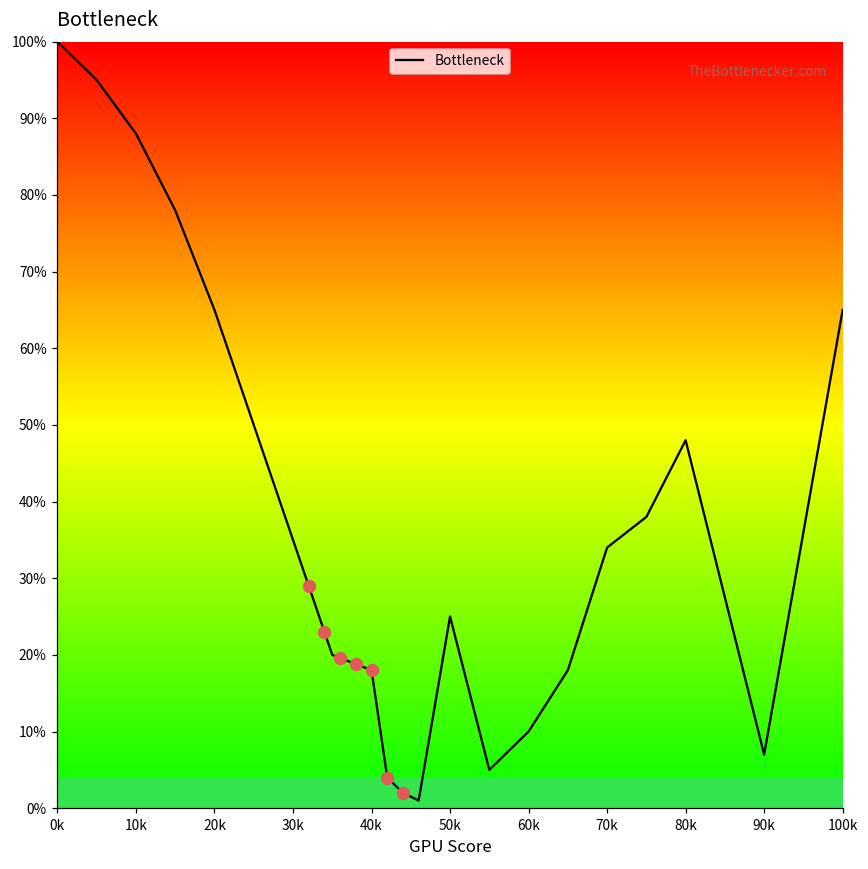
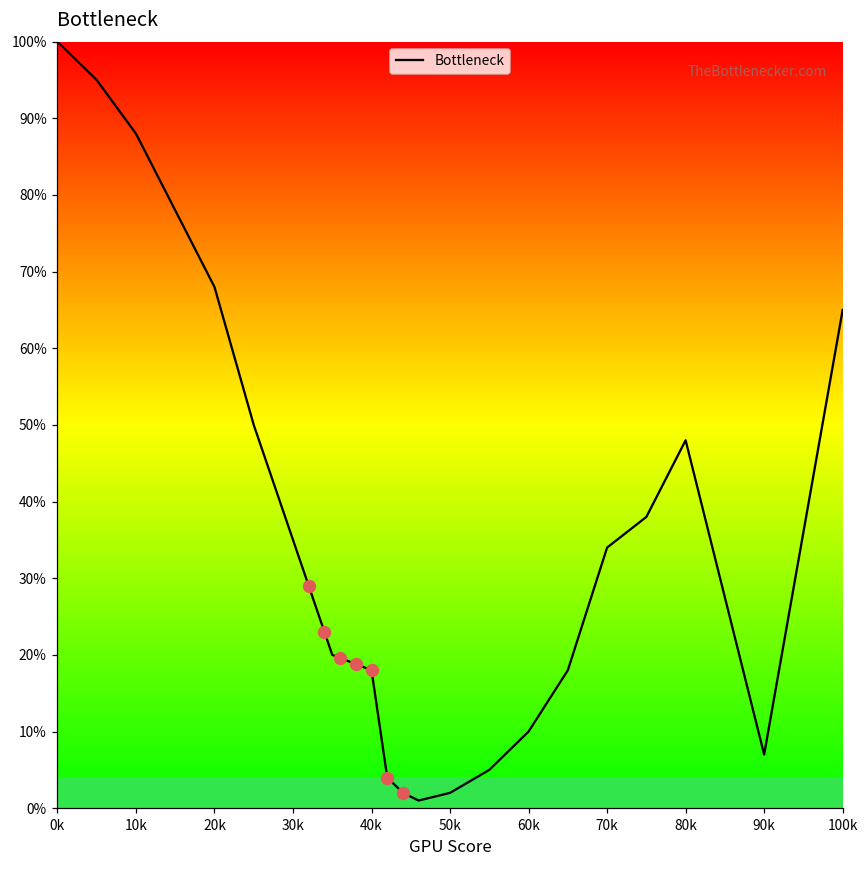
  {
    "Bottleneck": {
      "0k": "100%",
      "10k": "88%",
-     "20k": "65%",
+     "20k": "68%",
      "30k": "35%",
-     "50k": "25%",
+     "50k": "2%",
      "60k": "10%",
      "70k": "34%",
      "80k": "48%",
      "90k": "7%",
      "100k": "65%"
    }
  }
